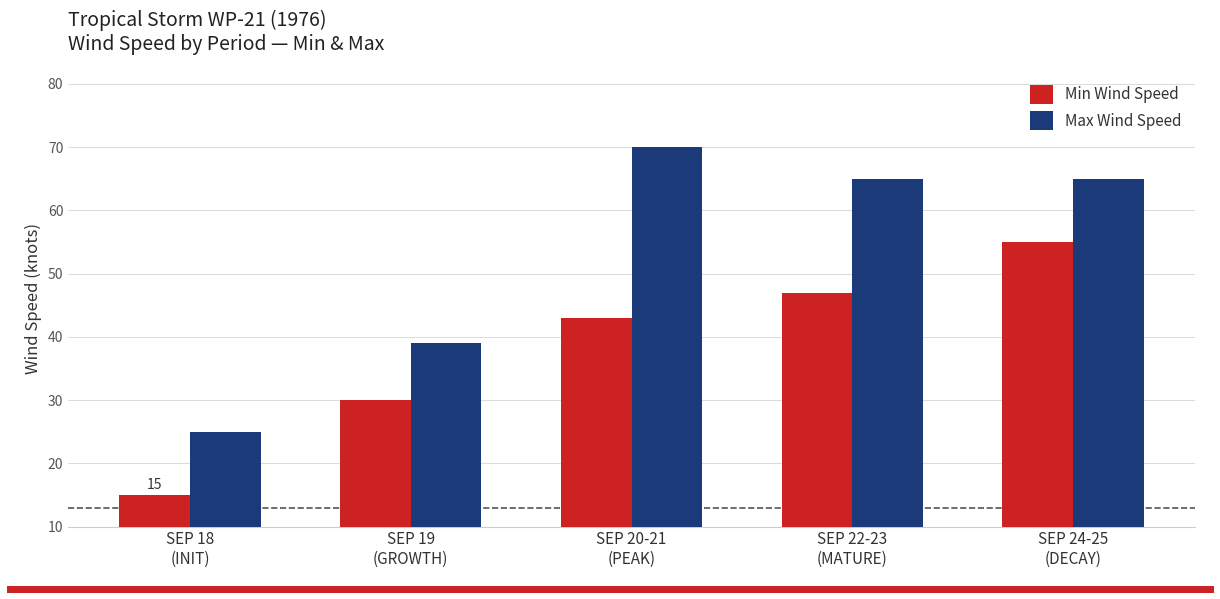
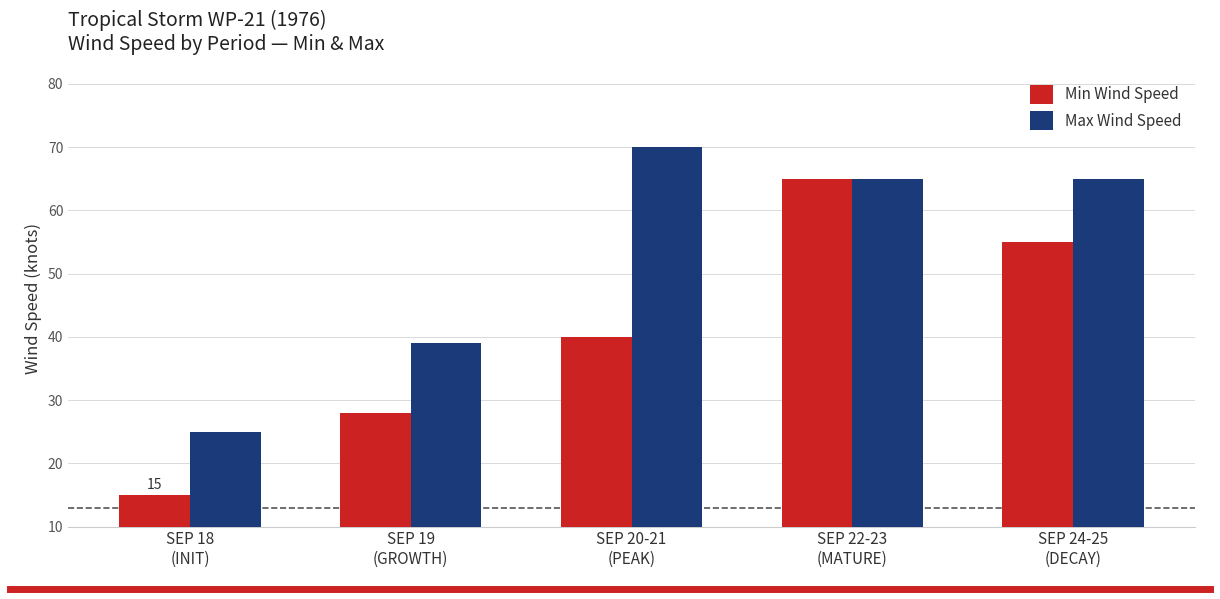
  {
    "Min Wind Speed": {
-     "SEP 19 (GROWTH)": 30,
-     "SEP 20-21 (PEAK)": 43,
-     "SEP 22-23 (MATURE)": 47,
+     "SEP 19 (GROWTH)": 28,
+     "SEP 20-21 (PEAK)": 40,
+     "SEP 22-23 (MATURE)": 65,
      "SEP 24-25 (DECAY)": 55
    },
    "Max Wind Speed": {
      "SEP 18 (INIT)": 25,
      "SEP 19 (GROWTH)": 39,
      "SEP 20-21 (PEAK)": 70,
      "SEP 22-23 (MATURE)": 65,
      "SEP 24-25 (DECAY)": 65
    }
  }
